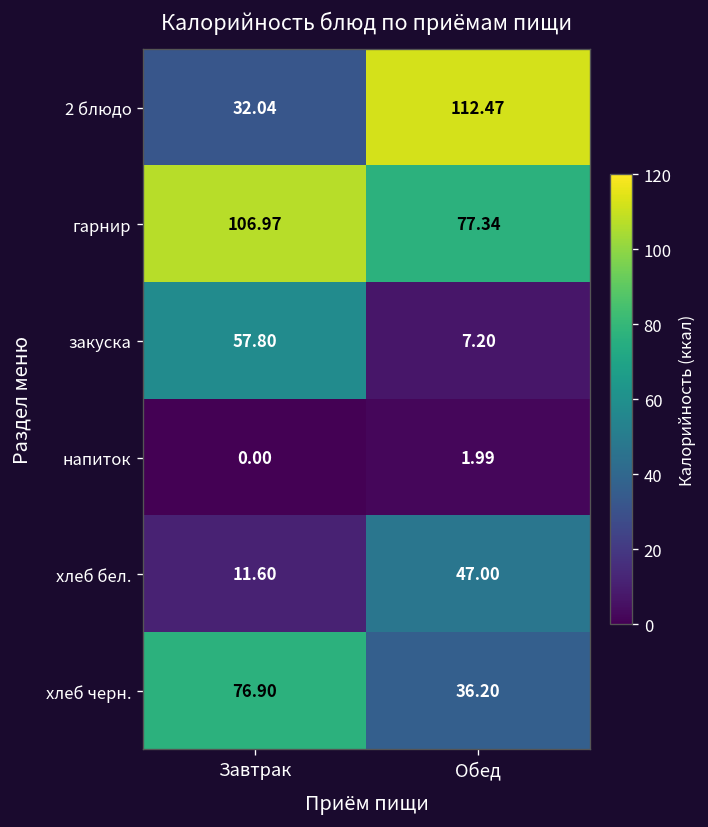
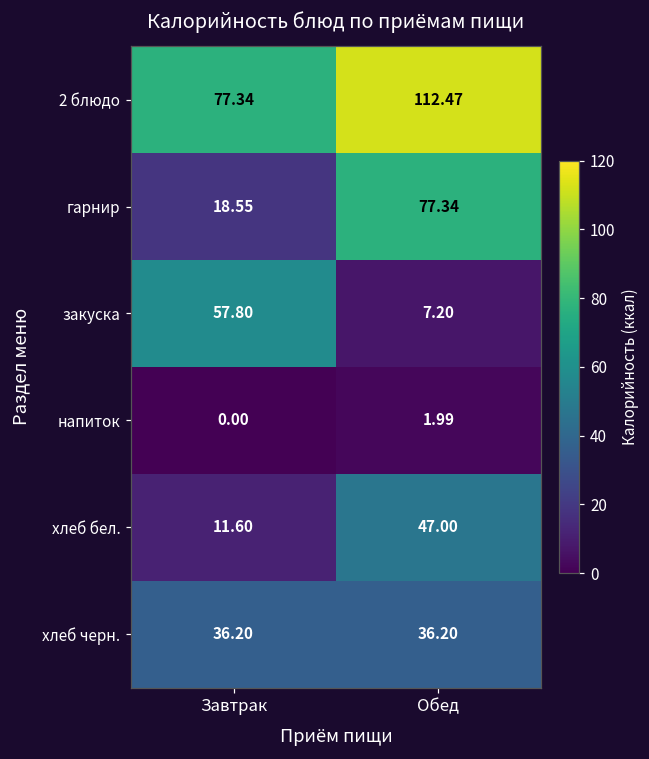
  {
    "2 блюдо": {
-     "Завтрак": 32.04,
+     "Завтрак": 77.34,
      "Обед": 112.47
    },
    "гарнир": {
-     "Завтрак": 106.97,
+     "Завтрак": 18.55,
      "Обед": 77.34
    },
    "закуска": {
      "Завтрак": 57.80,
      "Обед": 7.20
    },
    "напиток": {
      "Завтрак": 0.00,
      "Обед": 1.99
    },
    "хлеб бел.": {
      "Завтрак": 11.60,
      "Обед": 47.00
    },
    "хлеб черн.": {
-     "Завтрак": 76.90,
+     "Завтрак": 36.20,
      "Обед": 36.20
    }
  }
